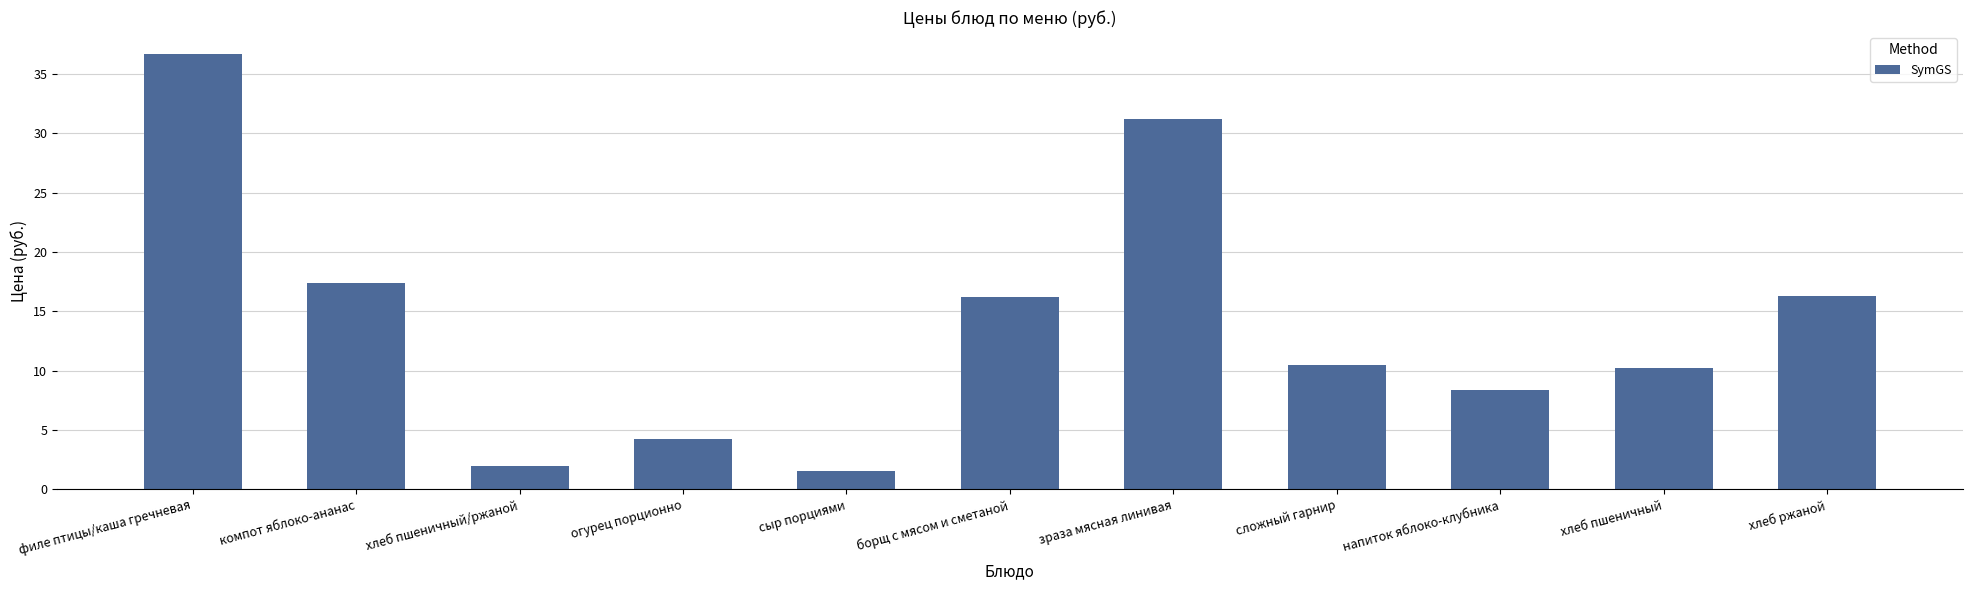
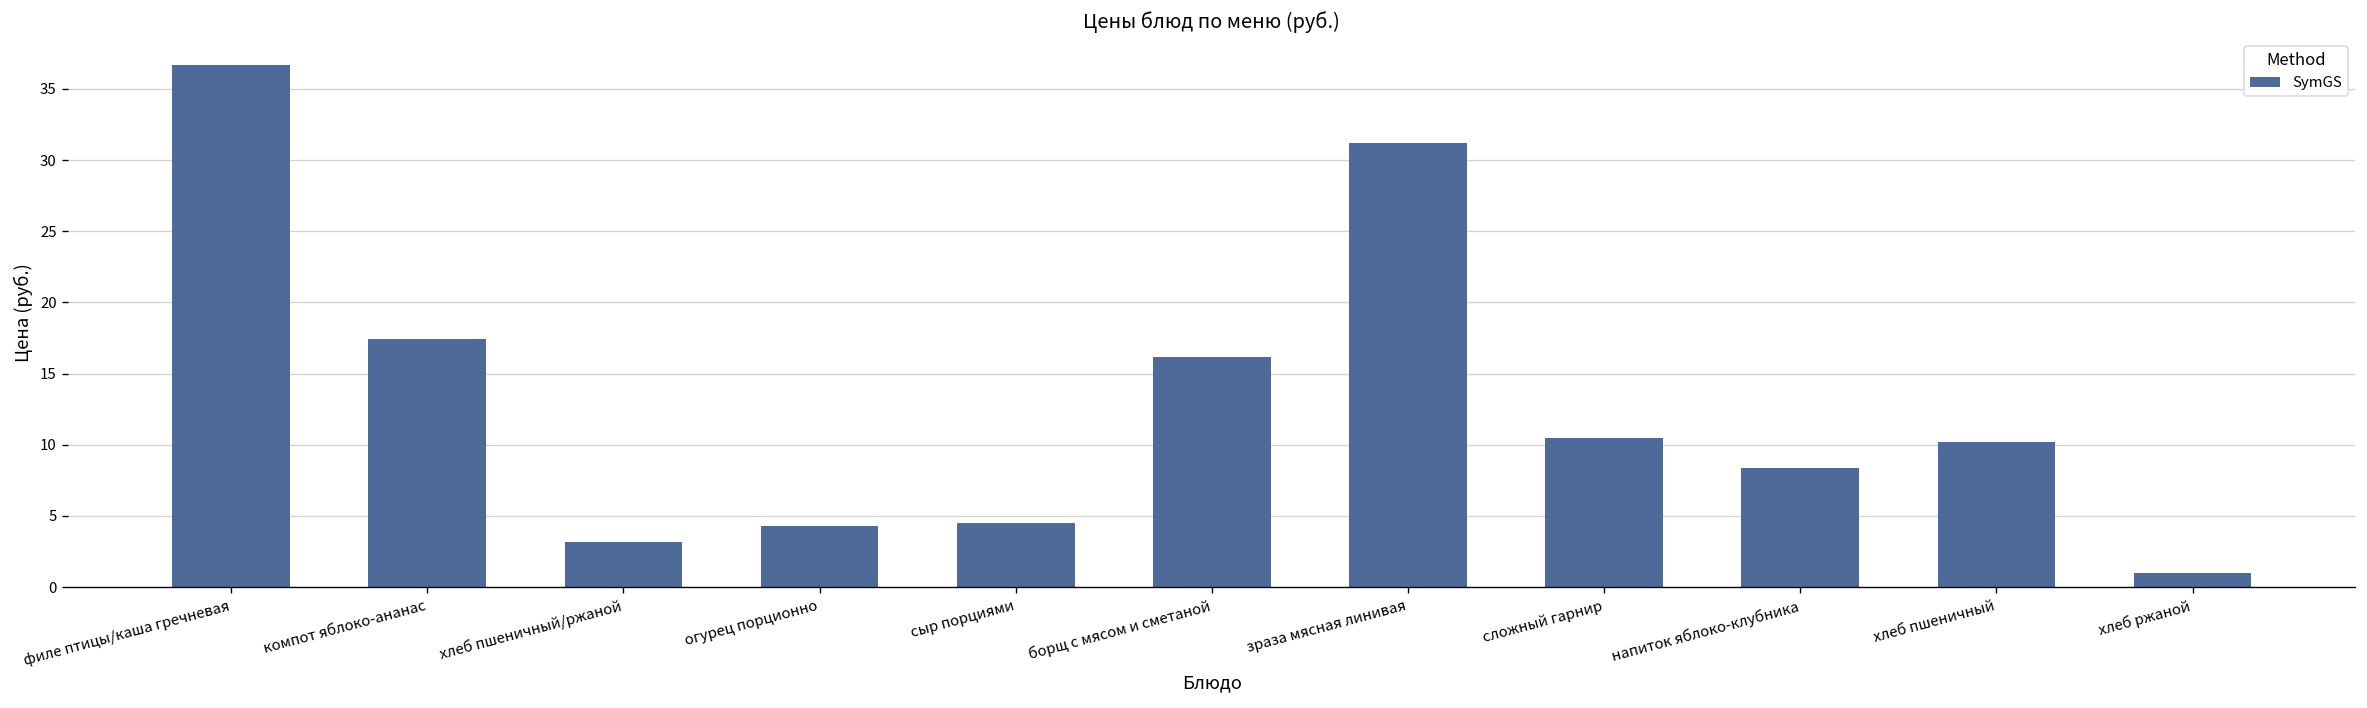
  {
    "филе птицы/каша гречневая": 36.7,
    "компот яблоко-ананас": 17.4,
-   "хлеб пшеничный/ржаной": 2.0,
+   "хлеб пшеничный/ржаной": 3.2,
    "огурец порционно": 4.3,
-   "сыр порциями": 1.5,
+   "сыр порциями": 4.5,
    "борщ с мясом и сметаной": 16.2,
    "зраза мясная линивая": 31.2,
    "сложный гарнир": 10.5,
    "напиток яблоко-клубника": 8.4,
    "хлеб пшеничный": 10.2,
-   "хлеб ржаной": 16.3
+   "хлеб ржаной": 1.0
  }
